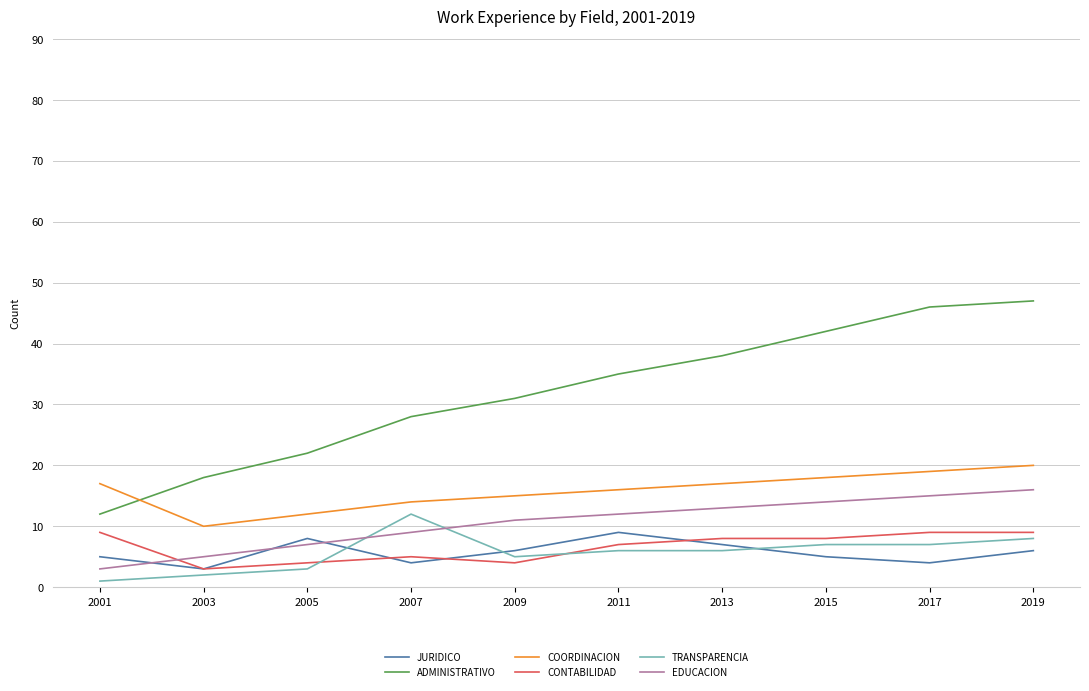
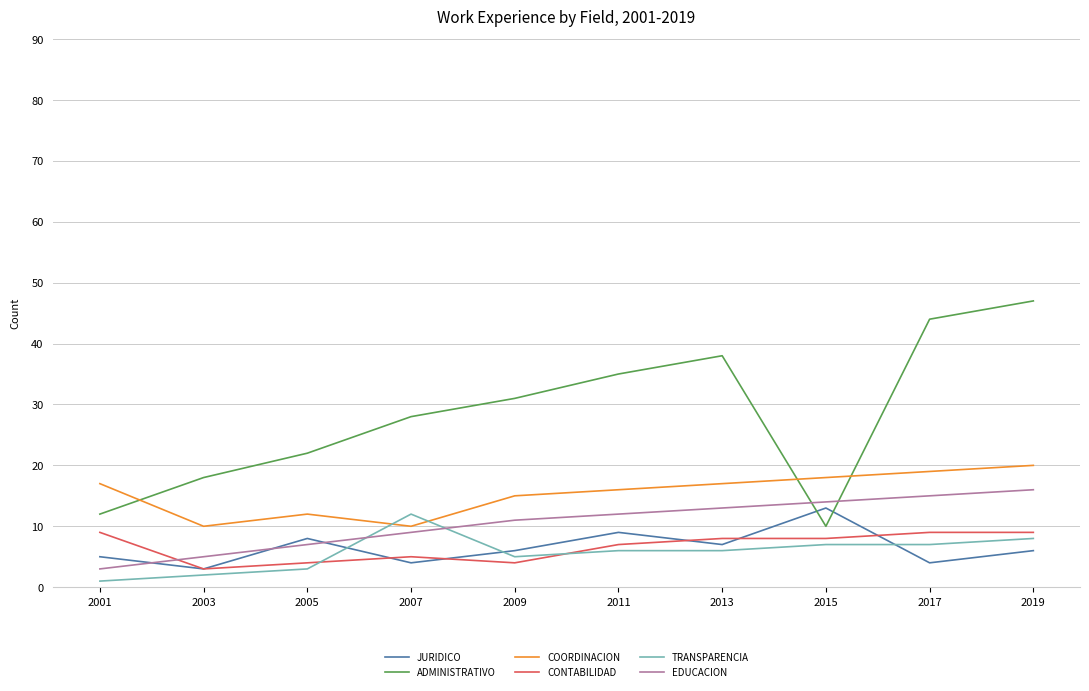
  {
    "JURIDICO": {
      "2001": 5,
      "2005": 8,
      "2007": 4,
      "2009": 6,
      "2011": 9,
      "2013": 7,
-     "2015": 5,
+     "2015": 13,
      "2017": 4,
      "2019": 6
    },
    "ADMINISTRATIVO": {
      "2001": 12,
      "2003": 18,
      "2005": 22,
      "2007": 28,
      "2009": 31,
      "2011": 35,
      "2013": 38,
-     "2015": 42,
-     "2017": 46,
+     "2015": 10,
+     "2017": 44,
      "2019": 47
    },
    "COORDINACION": {
      "2001": 17,
      "2003": 10,
      "2005": 12,
-     "2007": 14,
+     "2007": 10,
      "2009": 15,
      "2011": 16,
      "2013": 17,
      "2015": 18,
      "2017": 19,
      "2019": 20
    },
    "CONTABILIDAD": {
      "2001": 9,
      "2005": 4,
      "2007": 5,
      "2009": 4,
      "2011": 7,
      "2013": 8,
      "2015": 8,
      "2017": 9,
      "2019": 9
    },
    "TRANSPARENCIA": {
      "2001": 1,
      "2003": 2,
      "2005": 3,
      "2007": 12,
      "2009": 5,
      "2011": 6,
      "2013": 6,
      "2015": 7,
      "2017": 7,
      "2019": 8
    },
    "EDUCACION": {
      "2001": 3,
      "2003": 5,
      "2005": 7,
      "2007": 9,
      "2009": 11,
      "2011": 12,
      "2013": 13,
      "2015": 14,
      "2017": 15,
      "2019": 16
    }
  }
